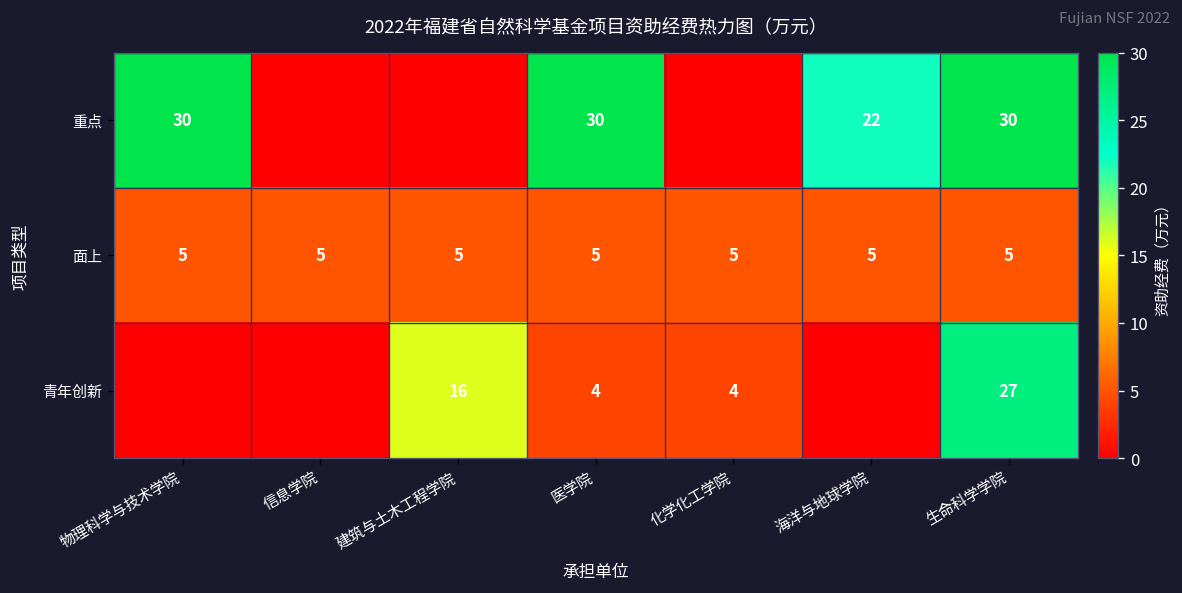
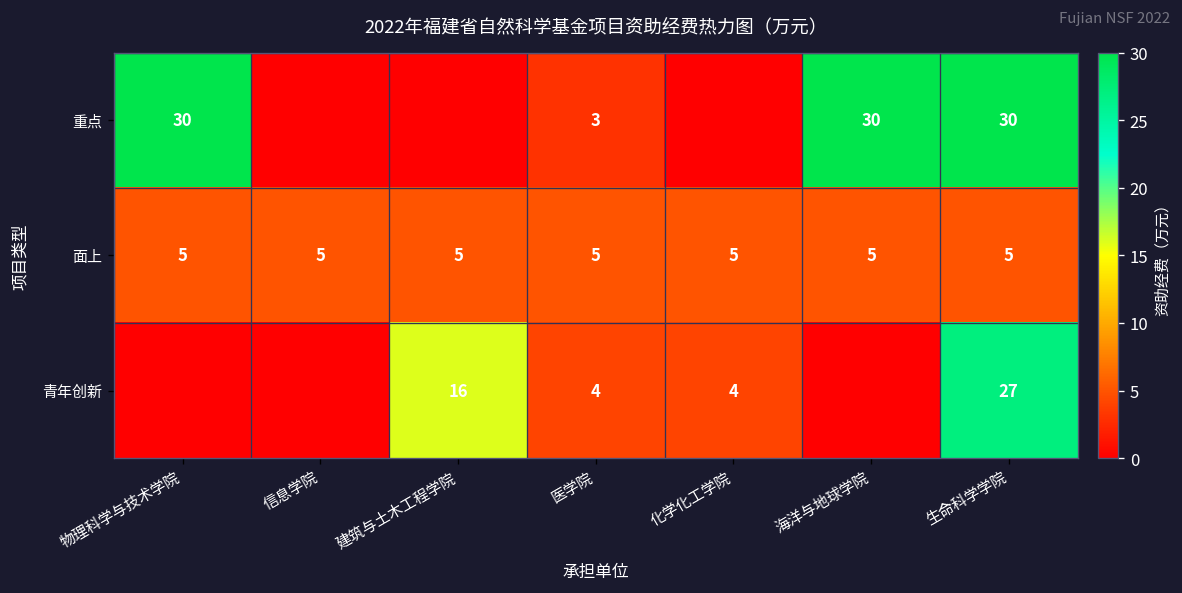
  {
    "重点": {
      "物理科学与技术学院": 30,
-     "医学院": 30,
-     "海洋与地球学院": 22,
+     "医学院": 3,
+     "海洋与地球学院": 30,
      "生命科学学院": 30
    },
    "面上": {
      "物理科学与技术学院": 5,
      "信息学院": 5,
      "建筑与土木工程学院": 5,
      "医学院": 5,
      "化学化工学院": 5,
      "海洋与地球学院": 5,
      "生命科学学院": 5
    },
    "青年创新": {
      "建筑与土木工程学院": 16,
      "医学院": 4,
      "化学化工学院": 4,
      "生命科学学院": 27
    }
  }
